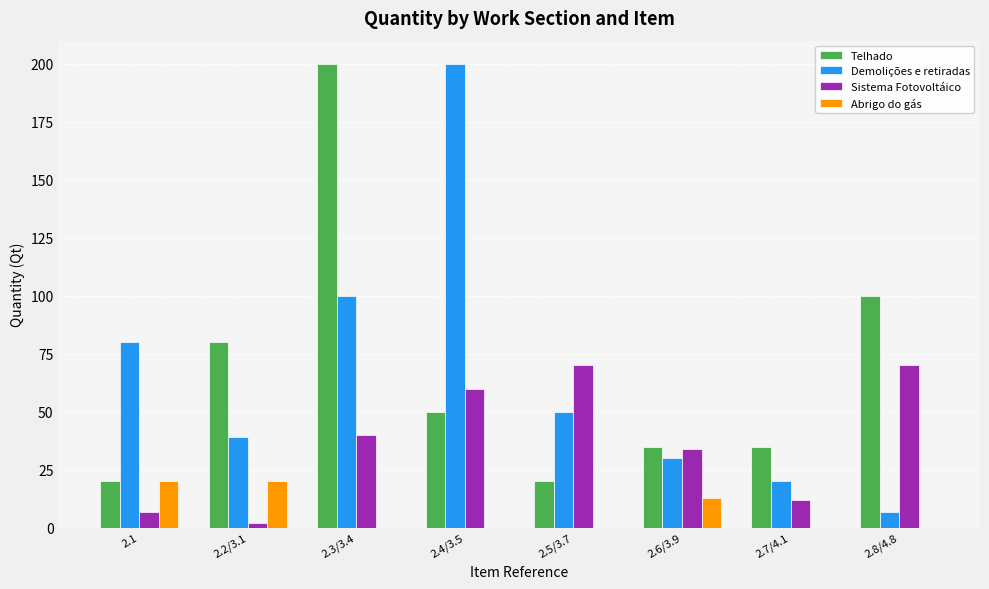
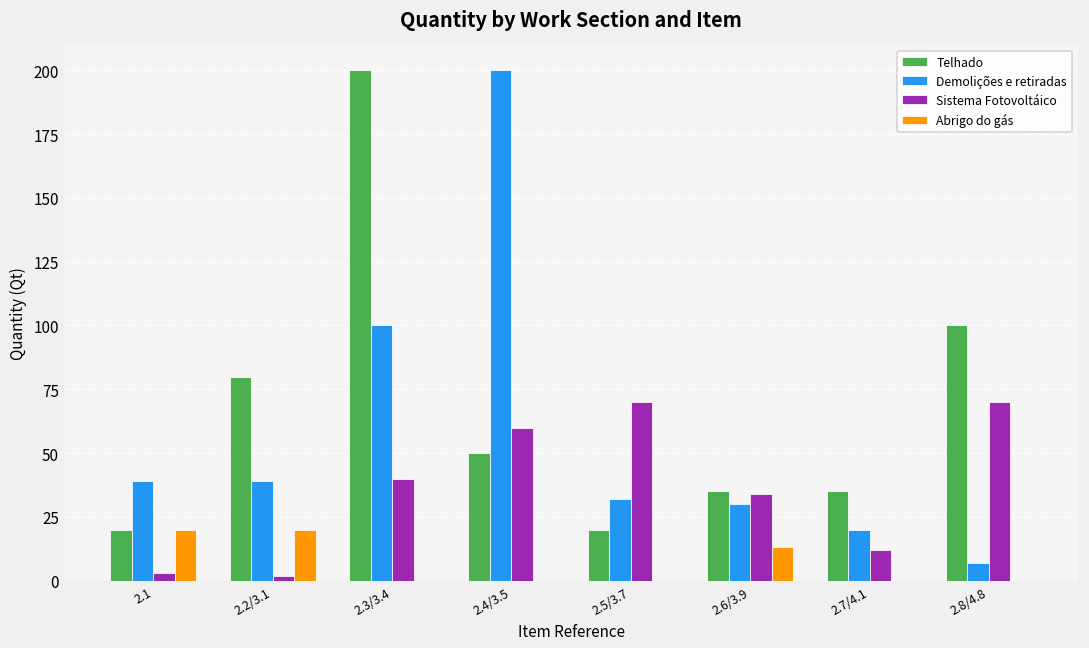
  {
    "Telhado": {
      "2.1": 20,
      "2.2/3.1": 80,
      "2.3/3.4": 200,
      "2.4/3.5": 50,
      "2.5/3.7": 20,
      "2.6/3.9": 35,
      "2.7/4.1": 35,
      "2.8/4.8": 100
    },
    "Demolições e retiradas": {
-     "2.1": 80,
+     "2.1": 39,
      "2.2/3.1": 39,
      "2.3/3.4": 100,
      "2.4/3.5": 200,
-     "2.5/3.7": 50,
+     "2.5/3.7": 32,
      "2.6/3.9": 30,
      "2.7/4.1": 20,
      "2.8/4.8": 7
    },
    "Sistema Fotovoltáico": {
-     "2.1": 7,
+     "2.1": 3,
      "2.2/3.1": 2,
      "2.3/3.4": 40,
      "2.4/3.5": 60,
      "2.5/3.7": 70,
      "2.6/3.9": 34,
      "2.7/4.1": 12,
      "2.8/4.8": 70
    },
    "Abrigo do gás": {
      "2.1": 20,
      "2.2/3.1": 20,
      "2.3/3.4": 0,
      "2.4/3.5": 0,
      "2.5/3.7": 0,
      "2.6/3.9": 13,
      "2.7/4.1": 0,
      "2.8/4.8": 0
    }
  }
